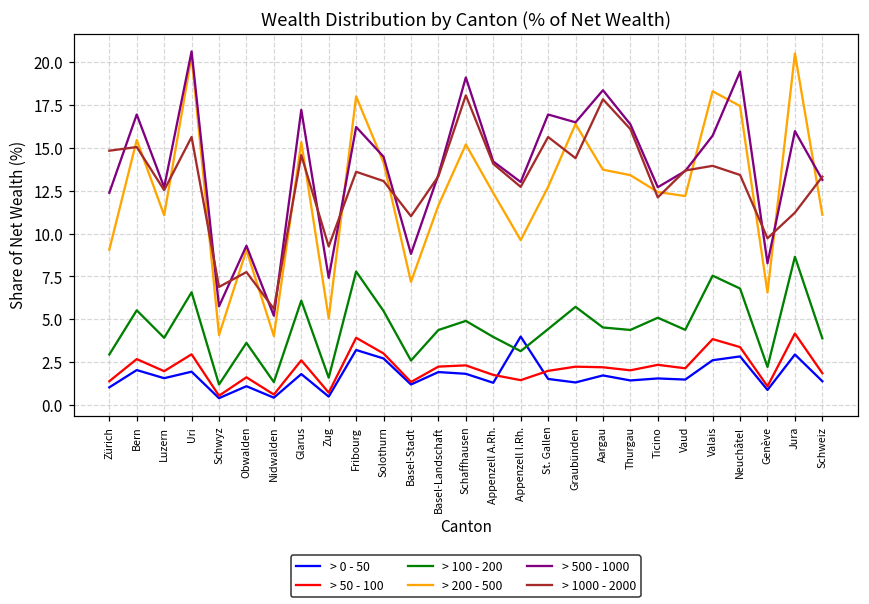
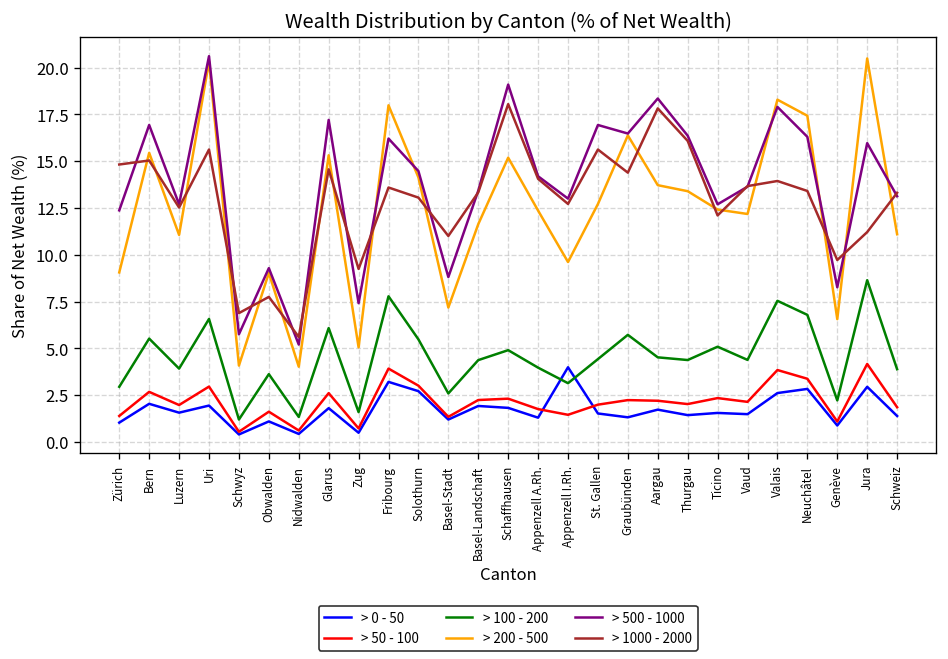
  {
    "> 0 - 50": {
      "Zürich": 1.0,
      "Bern": 2.0,
      "Luzern": 1.6,
      "Uri": 1.9,
      "Obwalden": 1.1,
      "Nidwalden": 0.4,
      "Glarus": 1.8,
      "Zug": 0.5,
      "Fribourg": 3.2,
      "Solothurn": 2.7,
      "Basel-Landschaft": 1.9,
      "Schaffhausen": 1.8,
      "Appenzell A.Rh.": 1.3,
      "Appenzell I.Rh.": 4.0,
      "St. Gallen": 1.5,
      "Graubünden": 1.3,
      "Aargau": 1.7,
      "Thurgau": 1.4,
      "Ticino": 1.6,
      "Vaud": 1.5,
      "Valais": 2.6,
      "Neuchâtel": 2.8,
      "Genève": 0.9,
      "Jura": 3.0,
      "Schweiz": 1.4
    },
    "> 50 - 100": {
      "Zürich": 1.4,
      "Bern": 2.7,
      "Luzern": 2.0,
      "Uri": 3.0,
      "Obwalden": 1.6,
      "Nidwalden": 0.6,
      "Glarus": 2.6,
      "Zug": 0.7,
      "Fribourg": 3.9,
      "Solothurn": 3.0,
      "Basel-Landschaft": 2.2,
      "Schaffhausen": 2.3,
      "Appenzell A.Rh.": 1.8,
      "Appenzell I.Rh.": 1.5,
      "St. Gallen": 2.0,
      "Graubünden": 2.2,
      "Aargau": 2.2,
      "Thurgau": 2.0,
      "Ticino": 2.3,
      "Vaud": 2.1,
      "Valais": 3.8,
      "Neuchâtel": 3.4,
      "Genève": 1.1,
      "Jura": 4.2,
      "Schweiz": 1.9
    },
    "> 100 - 200": {
      "Zürich": 3.0,
      "Bern": 5.5,
      "Luzern": 3.9,
      "Uri": 6.6,
      "Schwyz": 1.2,
      "Obwalden": 3.6,
      "Nidwalden": 1.3,
      "Glarus": 6.1,
      "Zug": 1.6,
      "Fribourg": 7.8,
      "Solothurn": 5.5,
      "Basel-Stadt": 2.6,
      "Basel-Landschaft": 4.4,
      "Schaffhausen": 4.9,
      "Appenzell A.Rh.": 4.0,
      "Appenzell I.Rh.": 3.1,
      "St. Gallen": 4.4,
      "Graubünden": 5.7,
      "Aargau": 4.5,
      "Thurgau": 4.4,
      "Ticino": 5.1,
      "Vaud": 4.4,
      "Valais": 7.5,
      "Neuchâtel": 6.8,
      "Genève": 2.2,
      "Jura": 8.6,
      "Schweiz": 3.9
    },
    "> 200 - 500": {
      "Zürich": 9.1,
      "Bern": 15.4,
      "Luzern": 11.1,
      "Uri": 20.3,
      "Schwyz": 4.1,
      "Obwalden": 9.0,
      "Nidwalden": 4.0,
      "Glarus": 15.3,
      "Zug": 5.1,
      "Fribourg": 18.0,
      "Solothurn": 14.1,
      "Basel-Stadt": 7.2,
      "Basel-Landschaft": 11.6,
      "Schaffhausen": 15.2,
      "Appenzell A.Rh.": 12.4,
      "Appenzell I.Rh.": 9.6,
      "St. Gallen": 12.7,
      "Aargau": 13.7,
      "Thurgau": 13.4,
      "Ticino": 12.4,
      "Vaud": 12.2,
      "Valais": 18.3,
      "Neuchâtel": 17.4,
      "Genève": 6.6,
      "Jura": 20.5,
      "Schweiz": 11.1
    },
    "> 500 - 1000": {
      "Zürich": 12.4,
      "Bern": 16.9,
      "Luzern": 12.7,
      "Uri": 20.6,
      "Schwyz": 5.8,
      "Obwalden": 9.3,
      "Nidwalden": 5.2,
      "Glarus": 17.2,
      "Zug": 7.4,
      "Fribourg": 16.2,
      "Solothurn": 14.5,
      "Basel-Stadt": 8.8,
      "Schaffhausen": 19.1,
      "Appenzell I.Rh.": 13.0,
      "St. Gallen": 16.9,
      "Aargau": 18.4,
      "Thurgau": 16.4,
      "Ticino": 12.7,
-     "Valais": 15.7,
-     "Neuchâtel": 19.4,
+     "Valais": 17.9,
+     "Neuchâtel": 16.3,
      "Genève": 8.3,
      "Jura": 16.0,
      "Schweiz": 13.1
    },
    "> 1000 - 2000": {
      "Zürich": 14.8,
      "Bern": 15.0,
      "Luzern": 12.5,
      "Uri": 15.6,
      "Schwyz": 6.9,
      "Obwalden": 7.8,
      "Nidwalden": 5.6,
      "Glarus": 14.6,
      "Zug": 9.2,
      "Fribourg": 13.6,
      "Solothurn": 13.1,
      "Basel-Stadt": 11.0,
      "Schaffhausen": 18.1,
      "Appenzell I.Rh.": 12.7,
      "St. Gallen": 15.6,
      "Graubünden": 14.4,
      "Aargau": 17.8,
      "Thurgau": 16.1,
      "Ticino": 12.1,
      "Valais": 13.9,
      "Neuchâtel": 13.4,
      "Genève": 9.7,
      "Jura": 11.2,
      "Schweiz": 13.3
    }
  }
